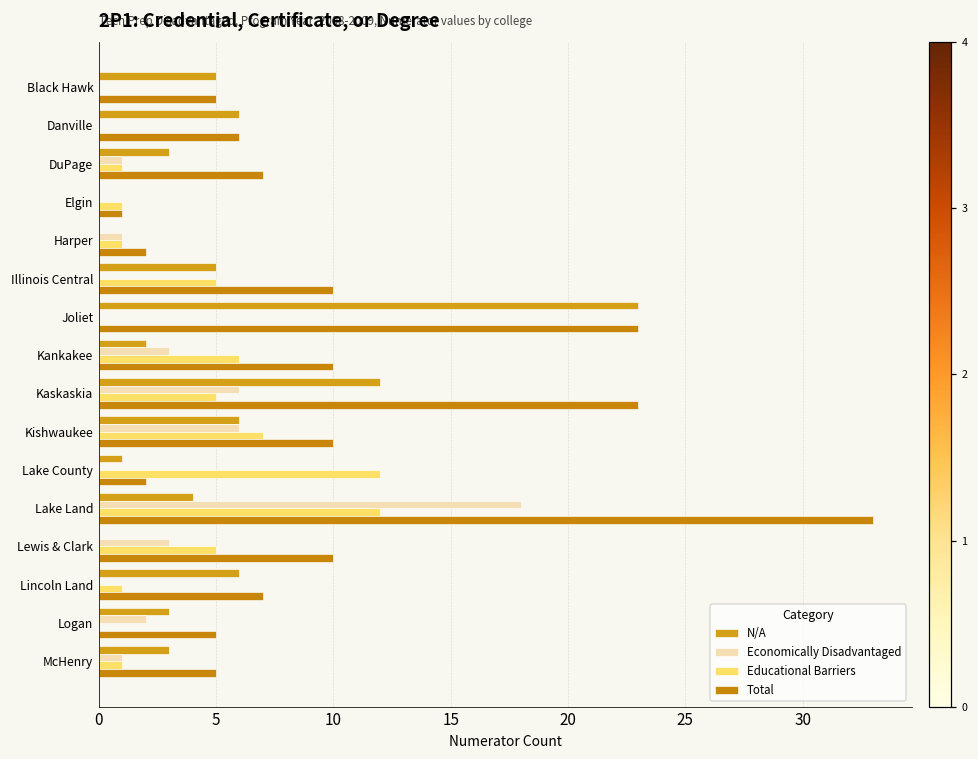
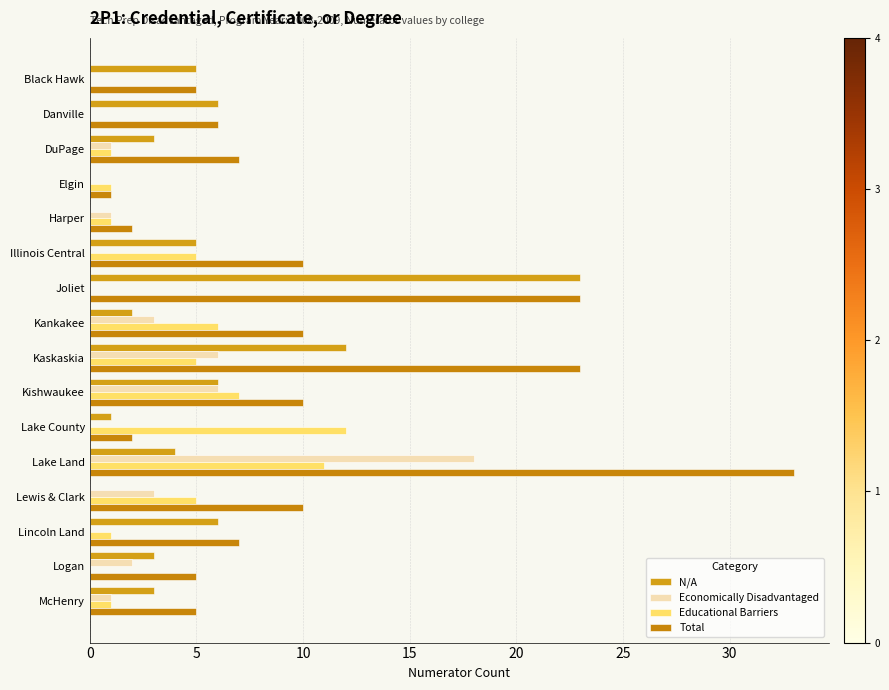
  {
    "Economically Disadvantaged": {
      "Black Hawk": 0,
      "Danville": 0,
      "DuPage": 1,
      "Elgin": 0,
      "Harper": 1,
      "Illinois Central": 0,
      "Joliet": 0,
      "Kankakee": 3,
      "Kaskaskia": 6,
      "Kishwaukee": 6,
      "Lake County": 0,
      "Lake Land": 18,
      "Lewis & Clark": 3,
      "Lincoln Land": 0,
      "Logan": 2,
      "McHenry": 1
    },
    "Educational Barriers": {
      "Black Hawk": 0,
      "Danville": 0,
      "DuPage": 1,
      "Elgin": 1,
      "Harper": 1,
      "Illinois Central": 5,
      "Joliet": 0,
      "Kankakee": 6,
      "Kaskaskia": 5,
      "Kishwaukee": 7,
      "Lake County": 12,
-     "Lake Land": 12,
+     "Lake Land": 11,
      "Lewis & Clark": 5,
      "Lincoln Land": 1,
      "Logan": 0,
      "McHenry": 1
    }
  }
